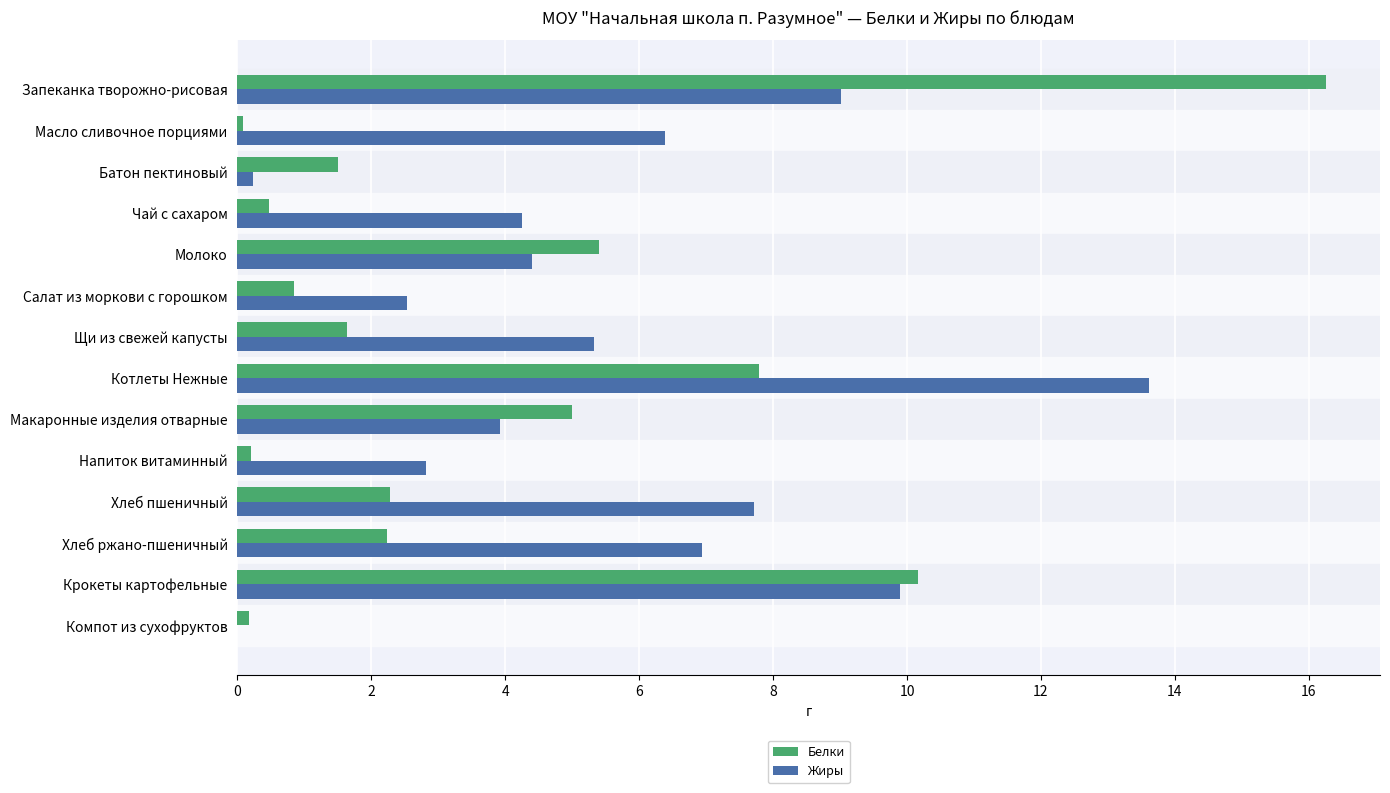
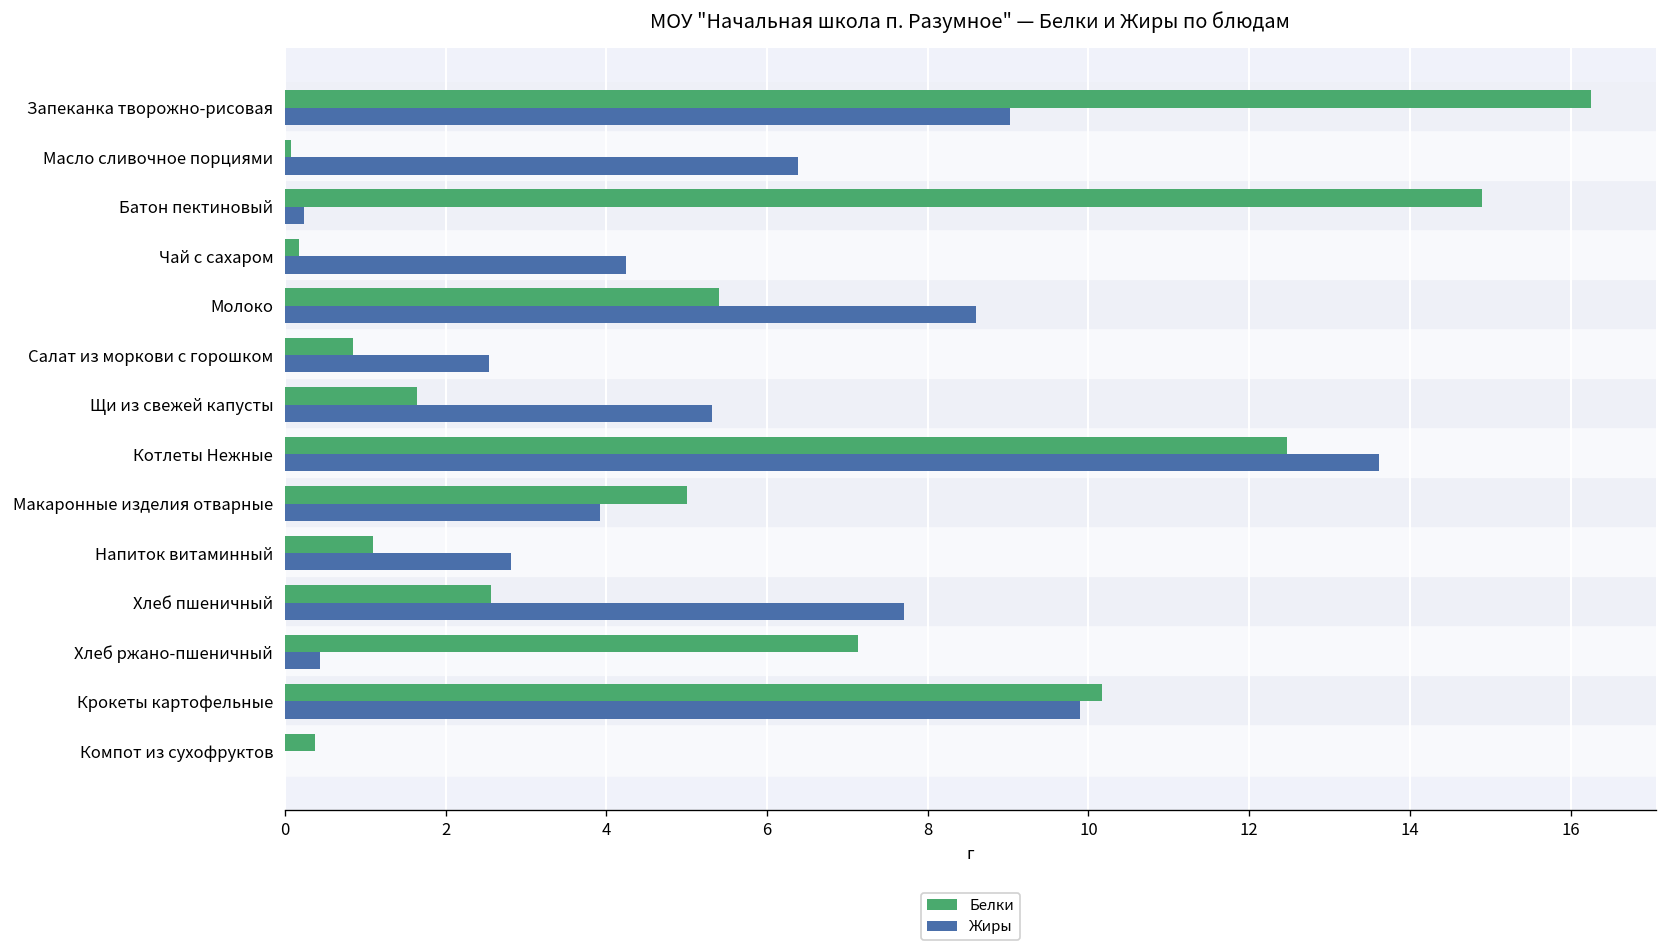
  {
    "Белки": {
      "Запеканка творожно-рисовая": 16.3,
      "Масло сливочное порциями": 0.1,
-     "Батон пектиновый": 1.5,
-     "Чай с сахаром": 0.5,
+     "Батон пектиновый": 14.9,
+     "Чай с сахаром": 0.2,
      "Молоко": 5.4,
      "Салат из моркови с горошком": 0.9,
      "Щи из свежей капусты": 1.6,
-     "Котлеты Нежные": 7.8,
+     "Котлеты Нежные": 12.5,
      "Макаронные изделия отварные": 5.0,
-     "Напиток витаминный": 0.2,
-     "Хлеб пшеничный": 2.3,
-     "Хлеб ржано-пшеничный": 2.2,
+     "Напиток витаминный": 1.1,
+     "Хлеб пшеничный": 2.6,
+     "Хлеб ржано-пшеничный": 7.1,
      "Крокеты картофельные": 10.2,
-     "Компот из сухофруктов": 0.2
+     "Компот из сухофруктов": 0.4
    },
    "Жиры": {
      "Запеканка творожно-рисовая": 9.0,
      "Масло сливочное порциями": 6.4,
      "Батон пектиновый": 0.2,
      "Чай с сахаром": 4.3,
-     "Молоко": 4.4,
+     "Молоко": 8.6,
      "Салат из моркови с горошком": 2.5,
      "Щи из свежей капусты": 5.3,
      "Котлеты Нежные": 13.6,
      "Макаронные изделия отварные": 3.9,
      "Напиток витаминный": 2.8,
      "Хлеб пшеничный": 7.7,
-     "Хлеб ржано-пшеничный": 6.9,
+     "Хлеб ржано-пшеничный": 0.4,
      "Крокеты картофельные": 9.9,
      "Компот из сухофруктов": 0.0
    }
  }
